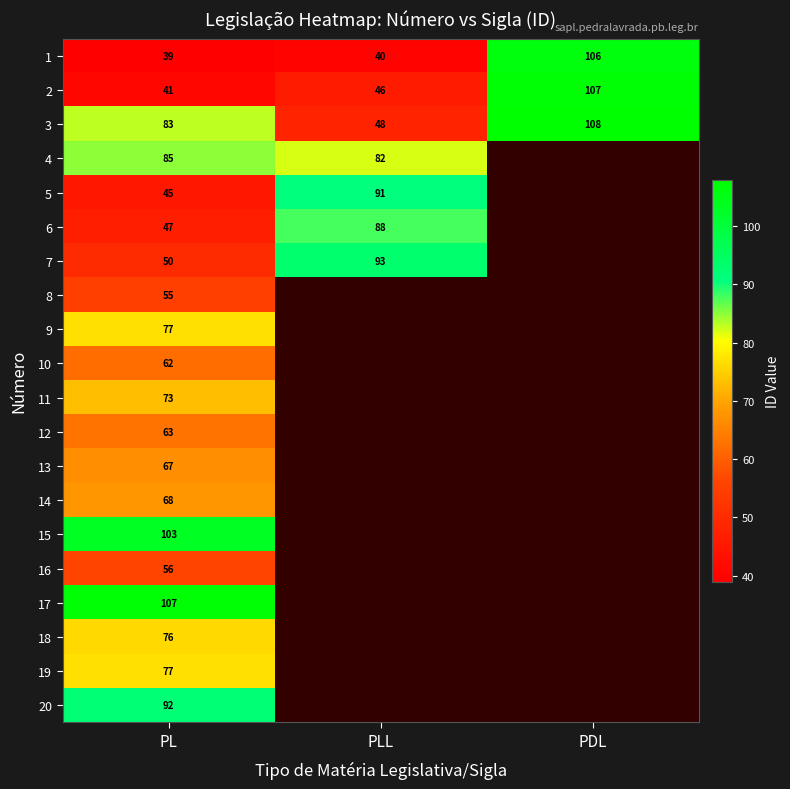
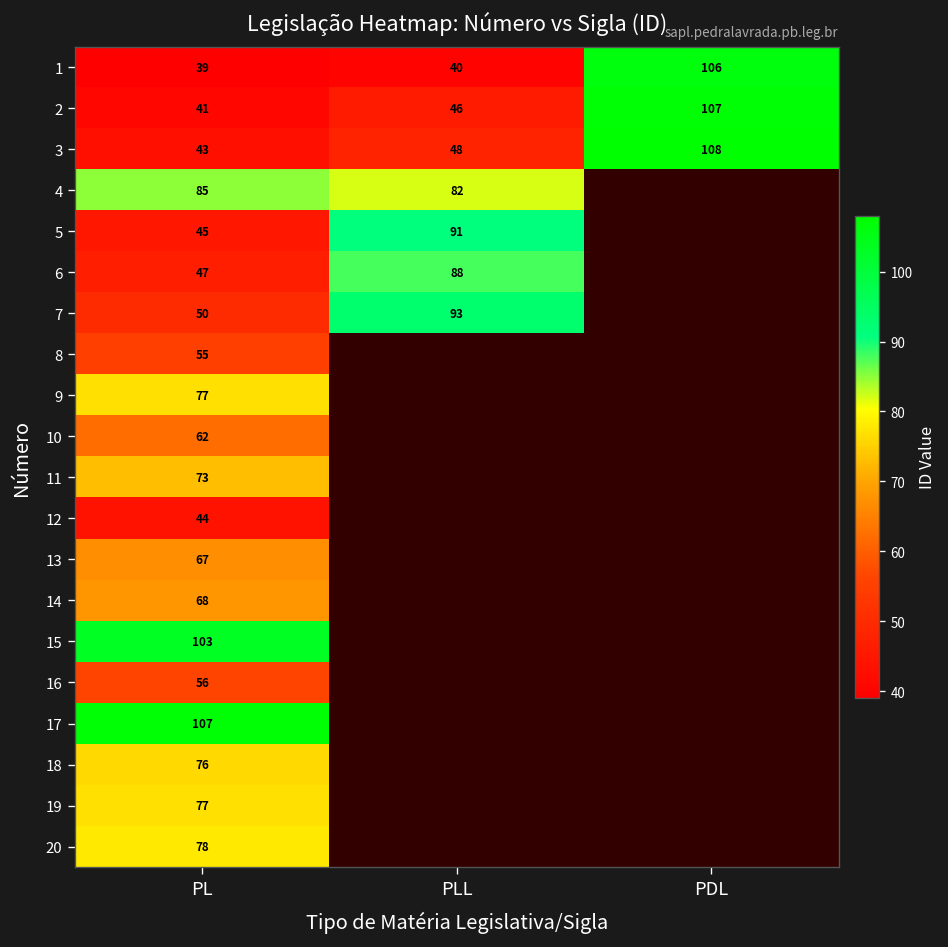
  {
    "1": {
      "PL": 39,
      "PLL": 40,
      "PDL": 106
    },
    "2": {
      "PL": 41,
      "PLL": 46,
      "PDL": 107
    },
    "3": {
-     "PL": 83,
+     "PL": 43,
      "PLL": 48,
      "PDL": 108
    },
    "4": {
      "PL": 85,
      "PLL": 82
    },
    "5": {
      "PL": 45,
      "PLL": 91
    },
    "6": {
      "PL": 47,
      "PLL": 88
    },
    "7": {
      "PL": 50,
      "PLL": 93
    },
    "8": {
      "PL": 55
    },
    "9": {
      "PL": 77
    },
    "10": {
      "PL": 62
    },
    "11": {
      "PL": 73
    },
    "12": {
-     "PL": 63
+     "PL": 44
    },
    "13": {
      "PL": 67
    },
    "14": {
      "PL": 68
    },
    "15": {
      "PL": 103
    },
    "16": {
      "PL": 56
    },
    "17": {
      "PL": 107
    },
    "18": {
      "PL": 76
    },
    "19": {
      "PL": 77
    },
    "20": {
-     "PL": 92
+     "PL": 78
    }
  }
